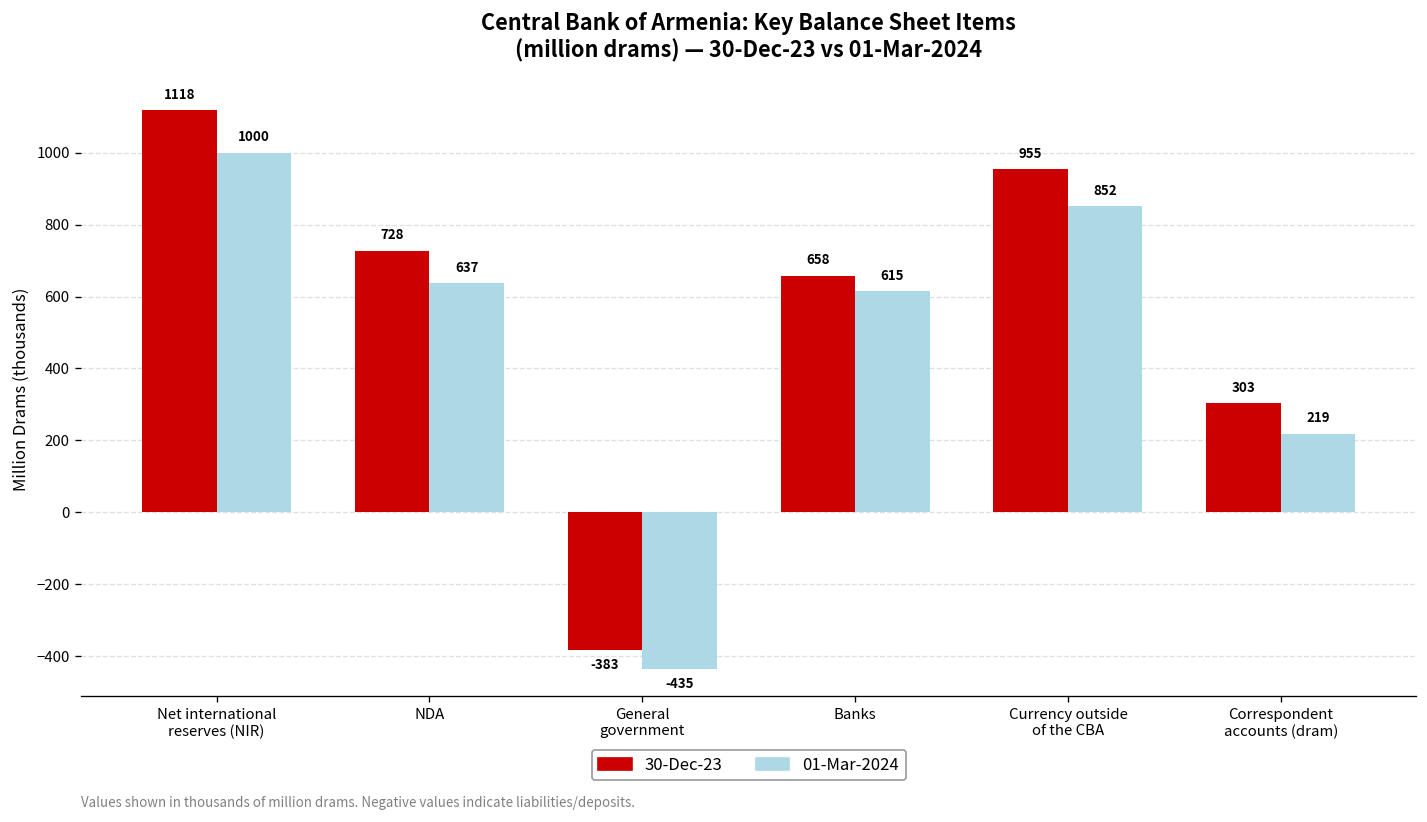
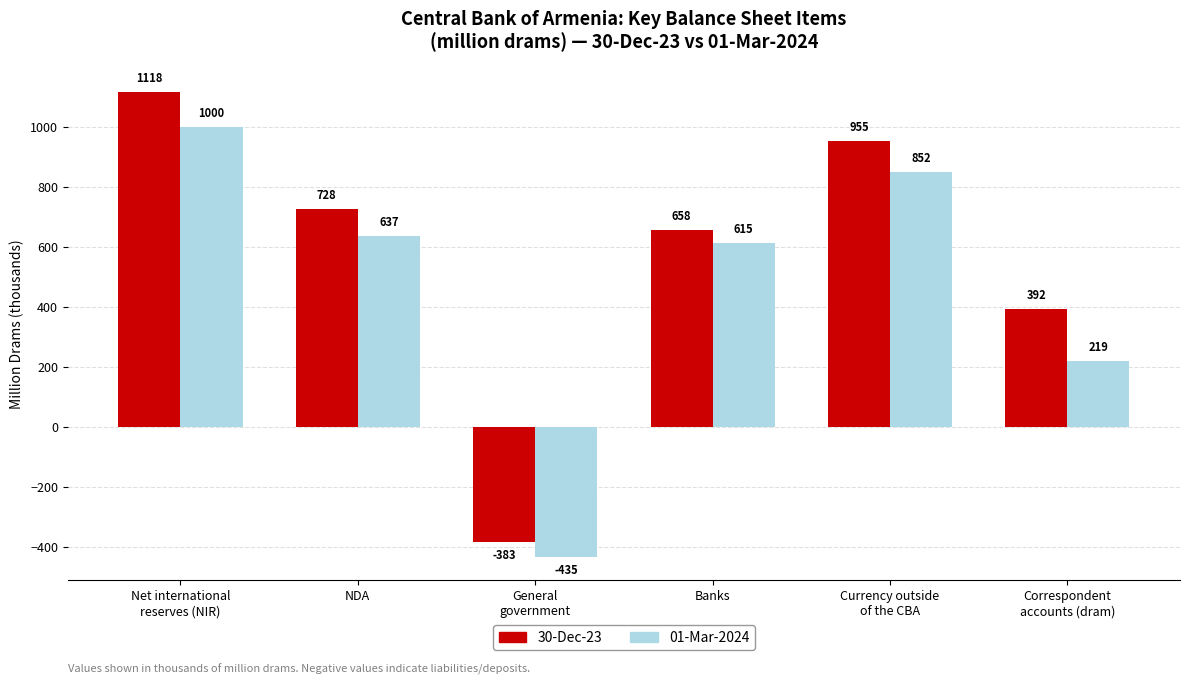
  {
    "30-Dec-23": {
      "Net international reserves (NIR)": 1118,
      "NDA": 728,
      "General government": -383,
      "Banks": 658,
      "Currency outside of the CBA": 955,
-     "Correspondent accounts (dram)": 303
+     "Correspondent accounts (dram)": 392
    },
    "01-Mar-2024": {
      "Net international reserves (NIR)": 1000,
      "NDA": 637,
      "General government": -435,
      "Banks": 615,
      "Currency outside of the CBA": 852,
      "Correspondent accounts (dram)": 219
    }
  }
